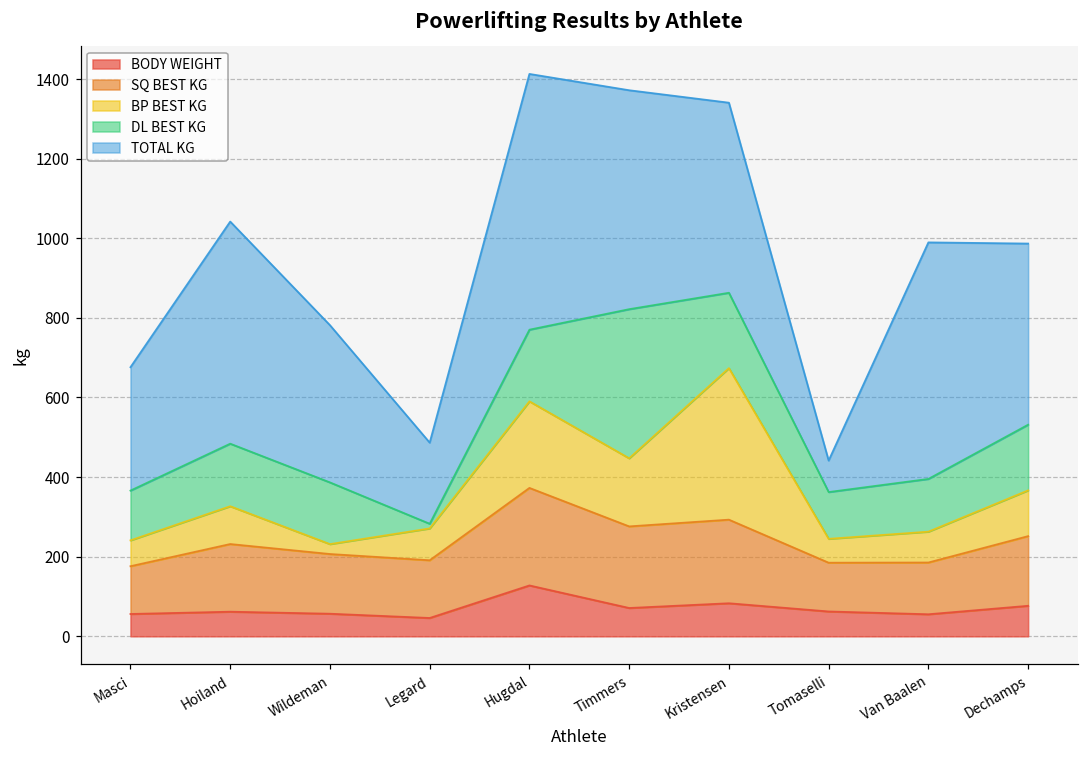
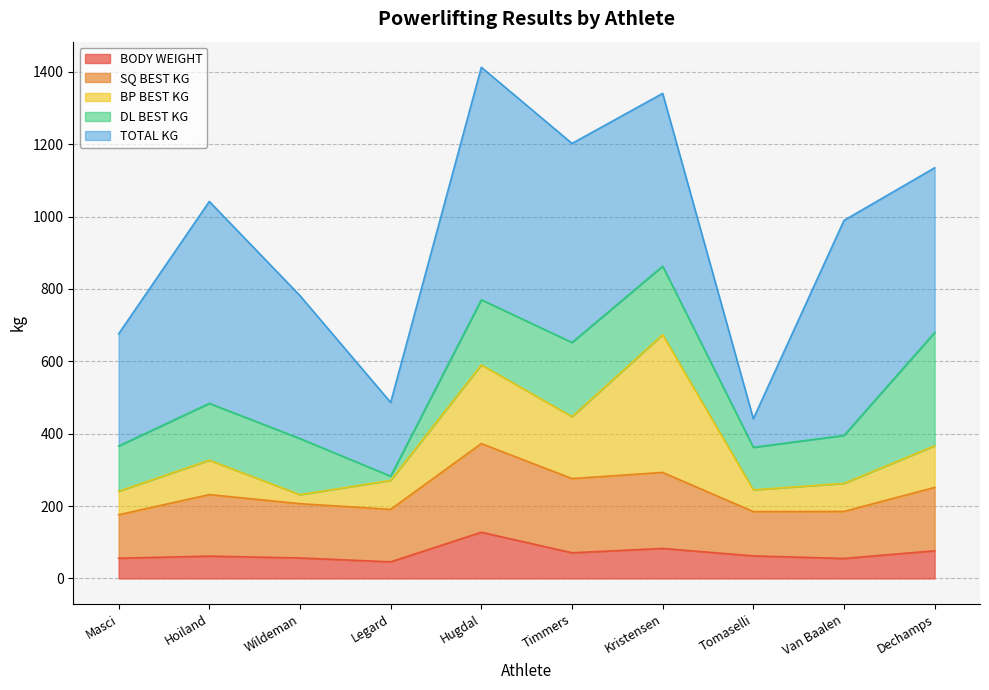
  {
    "BP BEST KG": {
      "Masci": 70,
      "Hoiland": 90,
      "Wildeman": 20,
      "Legard": 80,
      "Hugdal": 220,
      "Timmers": 170,
      "Kristensen": 380,
      "Tomaselli": 60,
      "Van Baalen": 80,
      "Dechamps": 120
    },
    "DL BEST KG": {
      "Masci": 130,
      "Hoiland": 160,
      "Wildeman": 160,
      "Legard": 10,
      "Hugdal": 180,
-     "Timmers": 370,
+     "Timmers": 210,
      "Kristensen": 190,
      "Tomaselli": 120,
      "Van Baalen": 130,
-     "Dechamps": 170
+     "Dechamps": 310
    },
    "TOTAL KG": {
      "Masci": 310,
      "Hoiland": 560,
      "Wildeman": 400,
      "Legard": 200,
      "Hugdal": 640,
      "Timmers": 550,
      "Kristensen": 480,
      "Tomaselli": 80,
      "Van Baalen": 590,
      "Dechamps": 460
    }
  }
